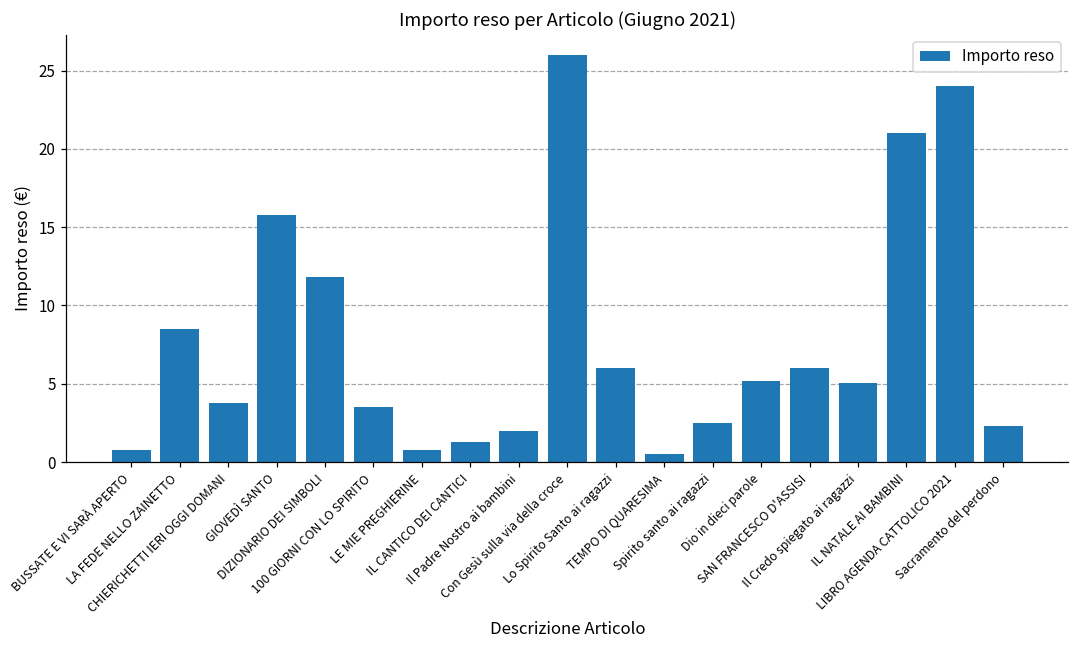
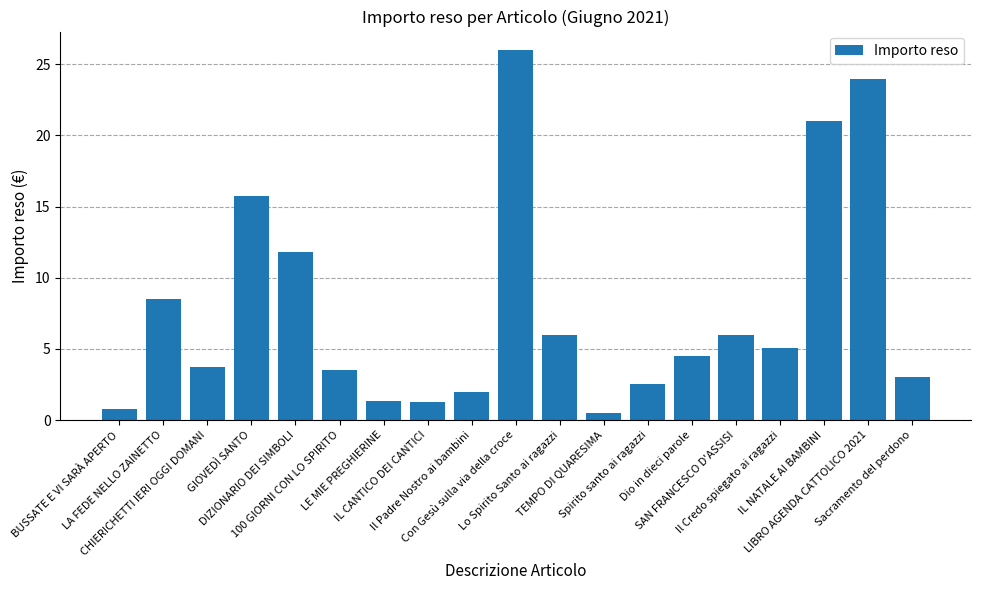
  {
    "BUSSATE E VI SARÀ APERTO": 0.8,
    "LA FEDE NELLO ZAINETTO": 8.5,
    "CHIERICHETTI IERI OGGI DOMANI": 3.8,
    "GIOVEDÌ SANTO": 15.8,
    "DIZIONARIO DEI SIMBOLI": 11.8,
    "100 GIORNI CON LO SPIRITO": 3.5,
-   "LE MIE PREGHIERINE": 0.8,
+   "LE MIE PREGHIERINE": 1.3,
    "IL CANTICO DEI CANTICI": 1.3,
    "Il Padre Nostro ai bambini": 2.0,
    "Con Gesù sulla via della croce": 26.0,
    "Lo Spirito Santo ai ragazzi": 6.0,
    "TEMPO DI QUARESIMA": 0.5,
    "Spirito santo ai ragazzi": 2.5,
-   "Dio in dieci parole": 5.2,
+   "Dio in dieci parole": 4.5,
    "SAN FRANCESCO D'ASSISI": 6.0,
    "Il Credo spiegato ai ragazzi": 5.1,
    "IL NATALE AI BAMBINI": 21.0,
    "LIBRO AGENDA CATTOLICO 2021": 24.0,
-   "Sacramento del perdono": 2.3
+   "Sacramento del perdono": 3.0
  }
